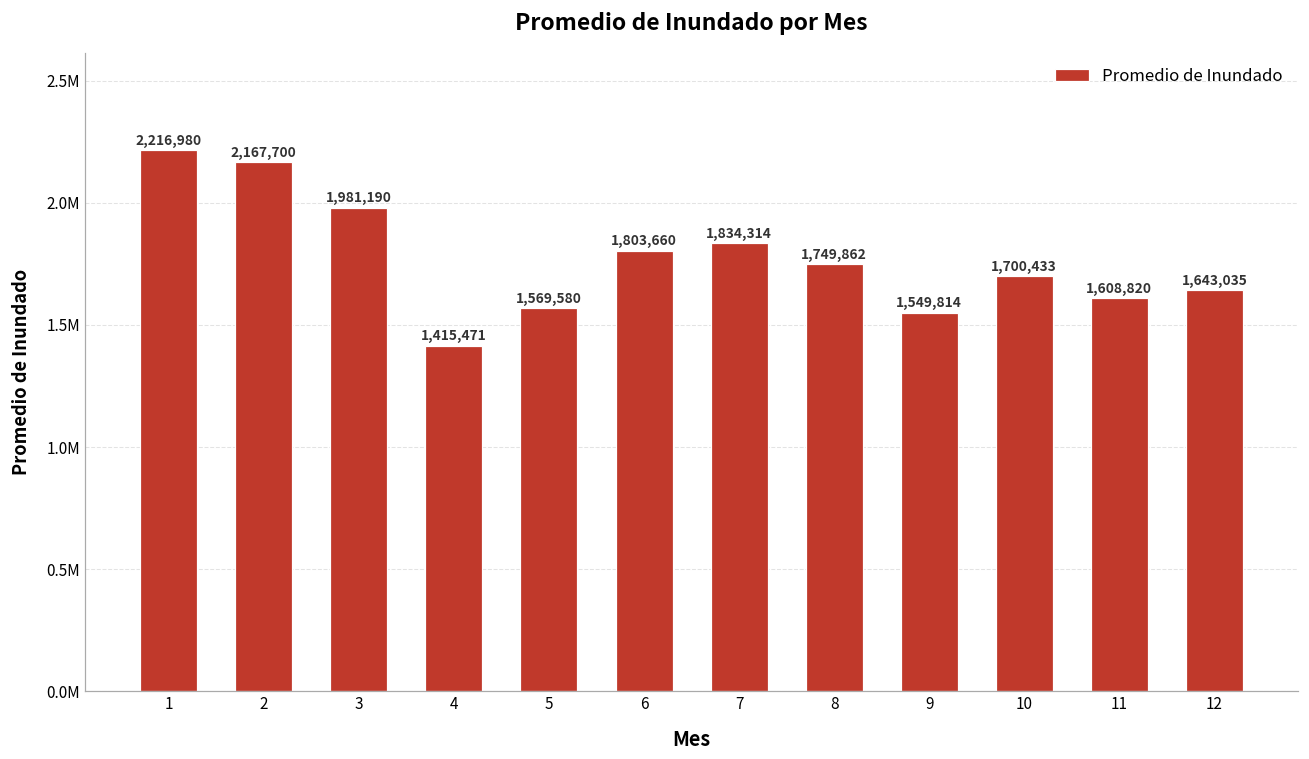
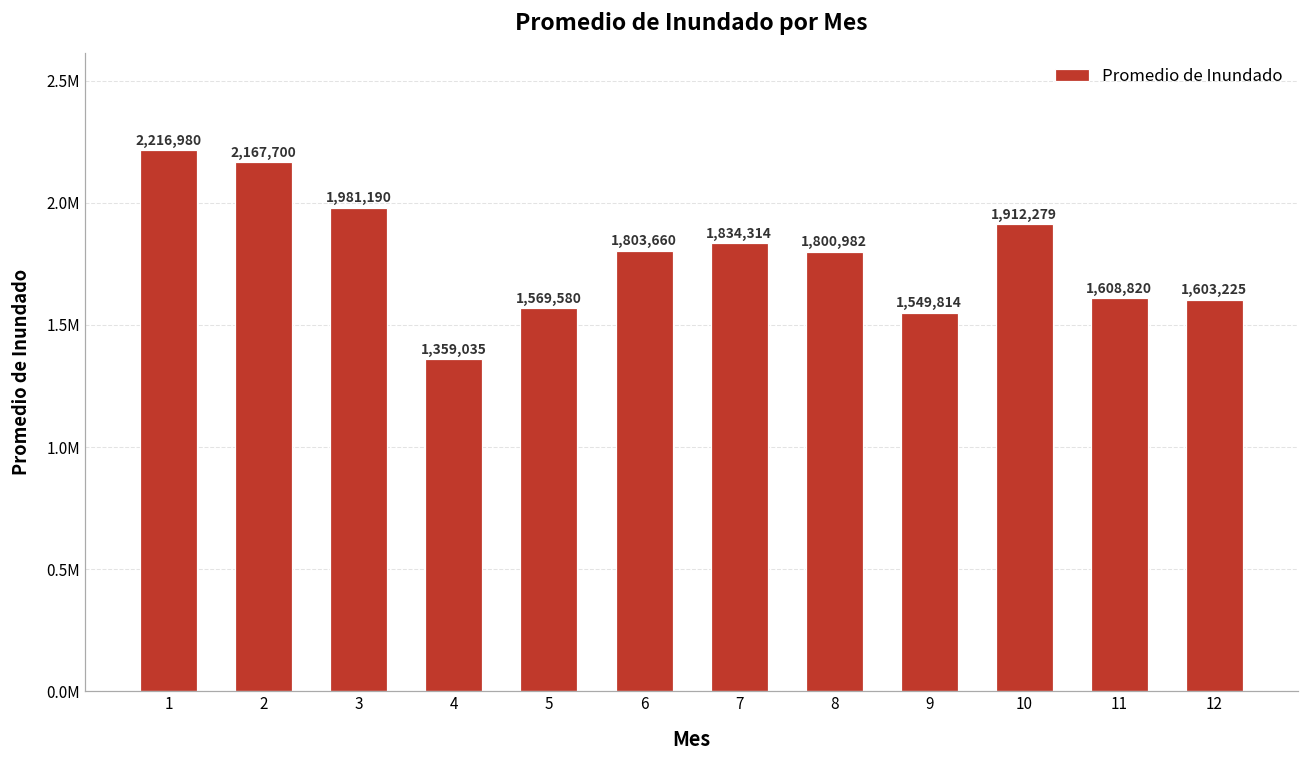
  {
    "1": "2,216,980",
    "2": "2,167,700",
    "3": "1,981,190",
-   "4": "1,415,471",
+   "4": "1,359,035",
    "5": "1,569,580",
    "6": "1,803,660",
    "7": "1,834,314",
-   "8": "1,749,862",
+   "8": "1,800,982",
    "9": "1,549,814",
-   "10": "1,700,433",
+   "10": "1,912,279",
    "11": "1,608,820",
-   "12": "1,643,035"
+   "12": "1,603,225"
  }
